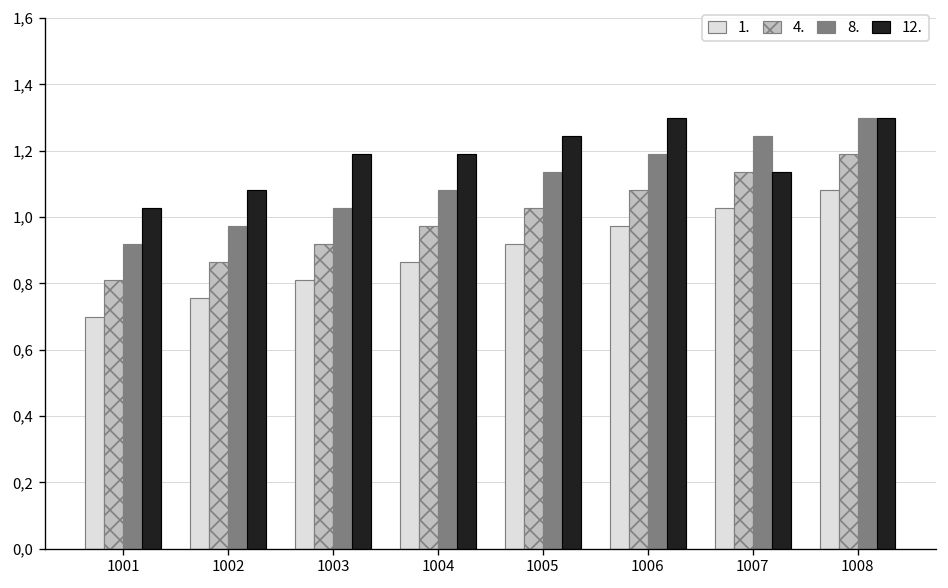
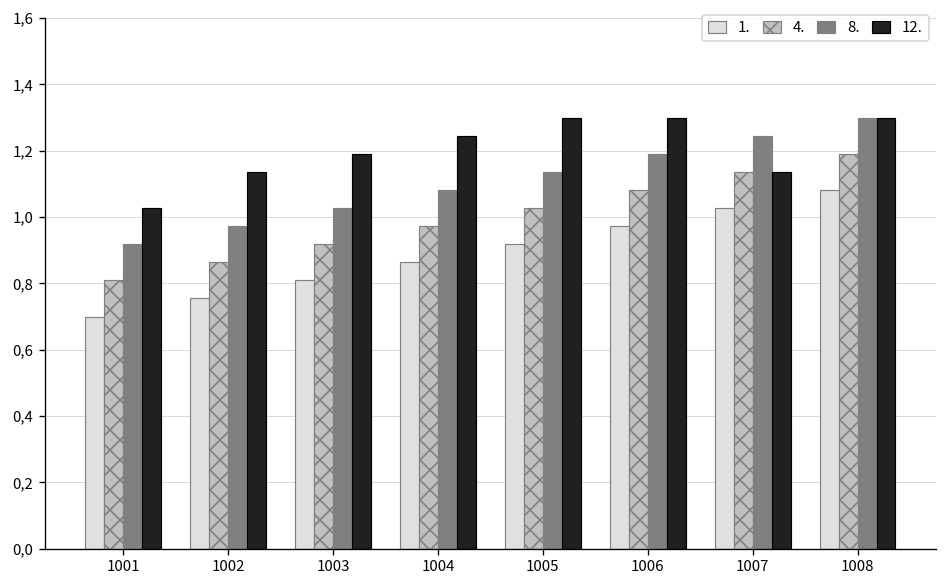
  {
    "8.": {
      "1001": 9.2,
      "1002": 9.7,
      "1003": 10.3,
      "1004": 10.8,
      "1005": 11.4,
      "1006": 11.9,
      "1007": 12.5,
      "1008": 13.0
    },
    "12.": {
      "1001": 10.3,
-     "1002": 10.8,
+     "1002": 11.4,
      "1003": 11.9,
-     "1004": 11.9,
-     "1005": 12.5,
+     "1004": 12.5,
+     "1005": 13.0,
      "1006": 13.0,
      "1007": 11.4,
      "1008": 13.0
    }
  }
